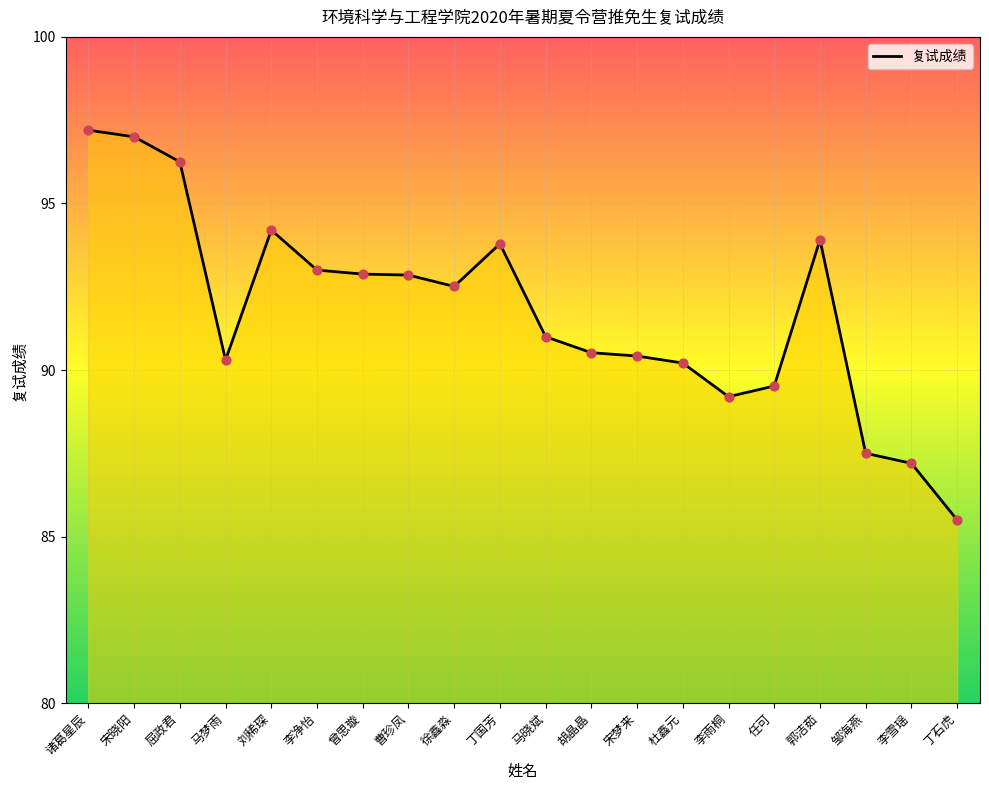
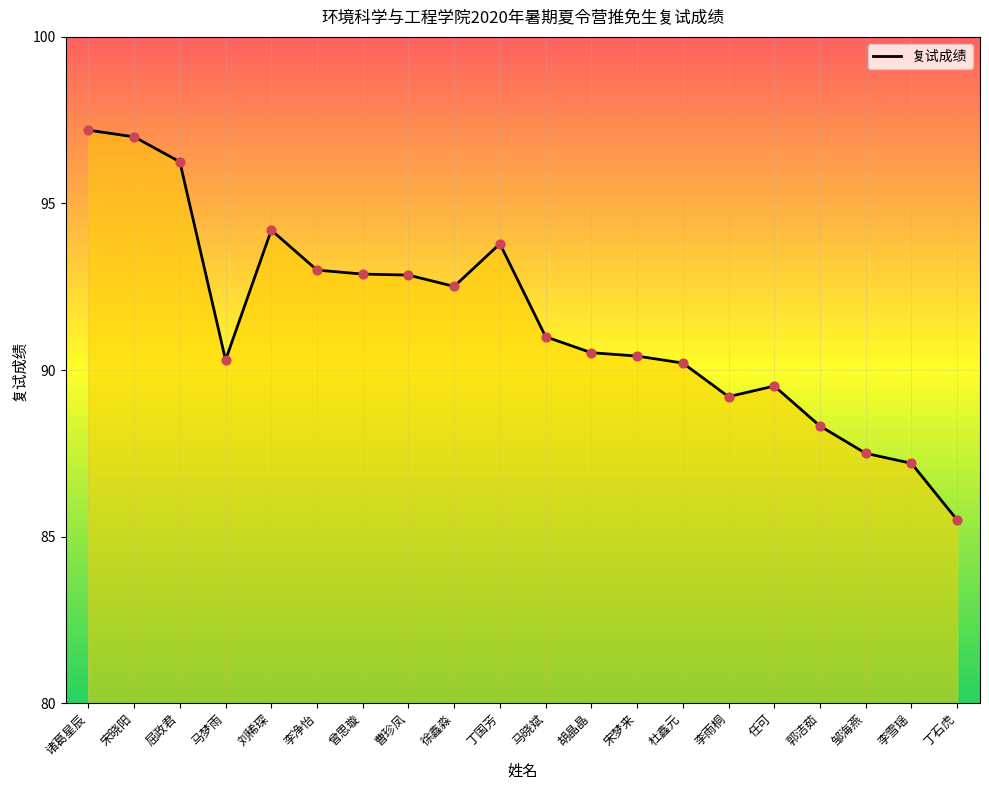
  {
    "诸葛星辰": 97.2,
    "宋晓阳": 97.0,
    "屈政君": 96.3,
    "马梦雨": 90.3,
    "刘稀琛": 94.2,
    "李净怡": 93.0,
    "曾思璇": 92.9,
    "曹珍凤": 92.9,
    "徐鑫淼": 92.5,
    "丁国芳": 93.8,
    "马晓斌": 91.0,
    "胡晶晶": 90.5,
    "宋梦来": 90.4,
    "杜鑫元": 90.2,
    "李雨桐": 89.2,
    "任可": 89.5,
-   "郭洁茹": 93.9,
+   "郭洁茹": 88.3,
    "邹海燕": 87.5,
    "李雪瑶": 87.2,
    "丁石虎": 85.5
  }
